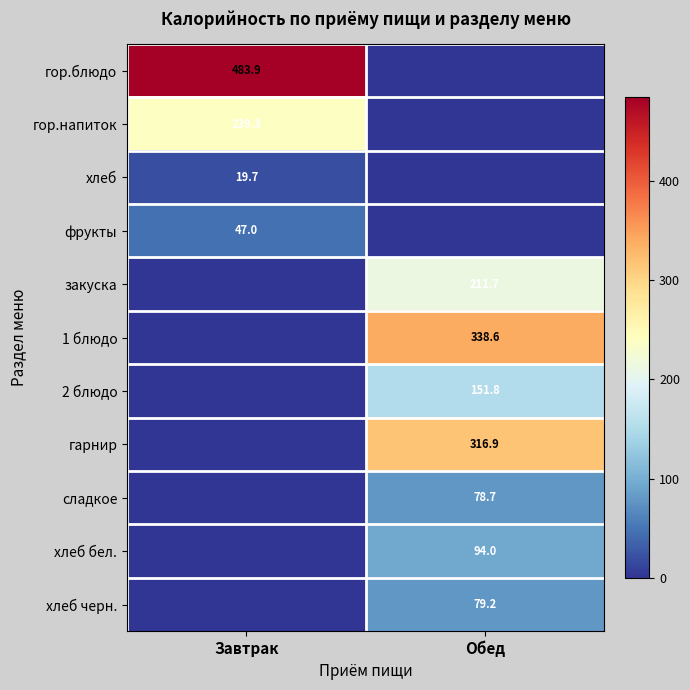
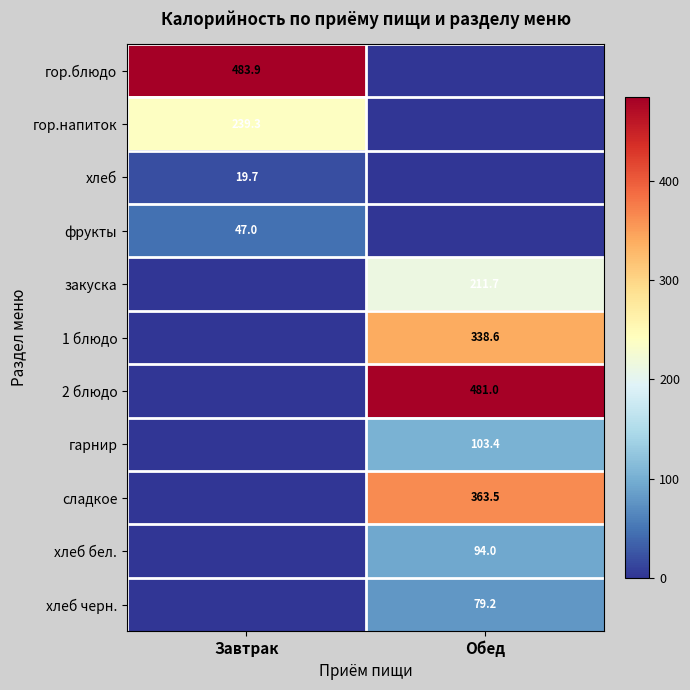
  {
    "гор.блюдо": {
      "Завтрак": 483.9
    },
    "гор.напиток": {
      "Завтрак": 239.3
    },
    "хлеб": {
      "Завтрак": 19.7
    },
    "фрукты": {
      "Завтрак": 47.0
    },
    "1 блюдо": {
      "Обед": 338.6
    },
    "2 блюдо": {
-     "Обед": 151.8
+     "Обед": 481.0
    },
    "гарнир": {
-     "Обед": 316.9
+     "Обед": 103.4
    },
    "сладкое": {
-     "Обед": 78.7
+     "Обед": 363.5
    },
    "хлеб бел.": {
      "Обед": 94.0
    },
    "хлеб черн.": {
      "Обед": 79.2
    }
  }
